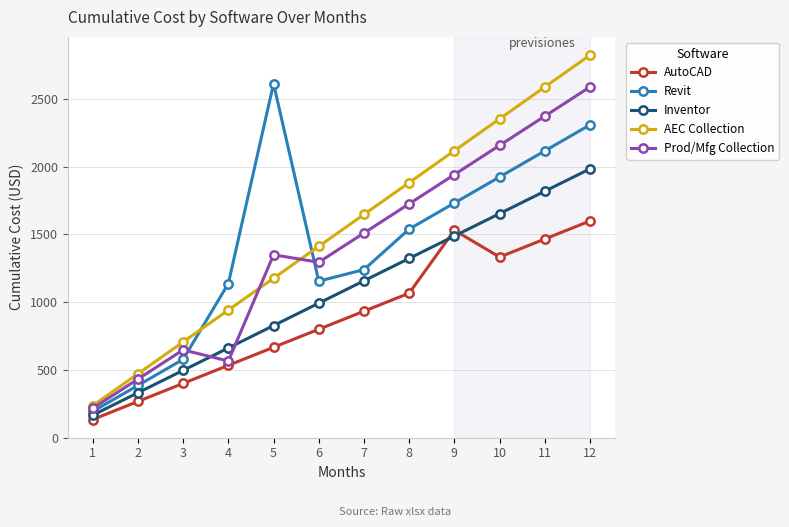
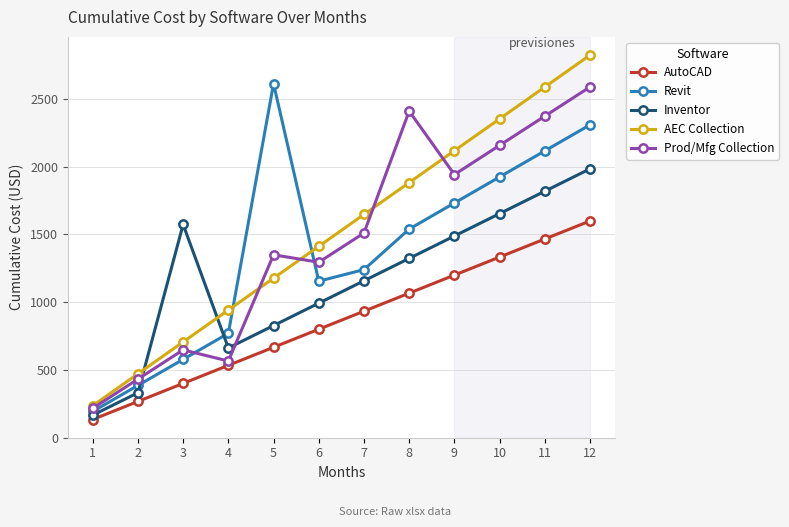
  {
    "AutoCAD": {
      "1": 130,
      "2": 270,
      "3": 400,
      "4": 530,
      "5": 670,
      "6": 800,
      "7": 930,
      "8": 1070,
-     "9": 1530,
+     "9": 1200,
      "10": 1330,
      "11": 1470,
      "12": 1600
    },
    "Revit": {
      "1": 190,
      "2": 390,
      "3": 580,
-     "4": 1140,
+     "4": 770,
      "5": 2610,
      "6": 1160,
      "7": 1240,
      "8": 1540,
      "9": 1730,
      "10": 1930,
      "11": 2120,
      "12": 2310
    },
    "Inventor": {
      "1": 170,
      "2": 330,
-     "3": 500,
+     "3": 1570,
      "4": 660,
      "5": 830,
      "6": 990,
      "7": 1160,
      "8": 1320,
      "9": 1490,
      "10": 1650,
      "11": 1820,
      "12": 1990
    },
    "AEC Collection": {
      "1": 240,
      "2": 470,
      "3": 710,
      "4": 940,
      "5": 1180,
      "6": 1410,
      "7": 1650,
      "8": 1880,
      "9": 2120,
      "10": 2350,
      "11": 2590,
      "12": 2830
    },
    "Prod/Mfg Collection": {
      "1": 220,
      "2": 430,
      "3": 650,
      "4": 570,
      "5": 1350,
      "6": 1300,
      "7": 1510,
-     "8": 1730,
+     "8": 2410,
      "9": 1940,
      "10": 2160,
      "11": 2370,
      "12": 2590
    }
  }
